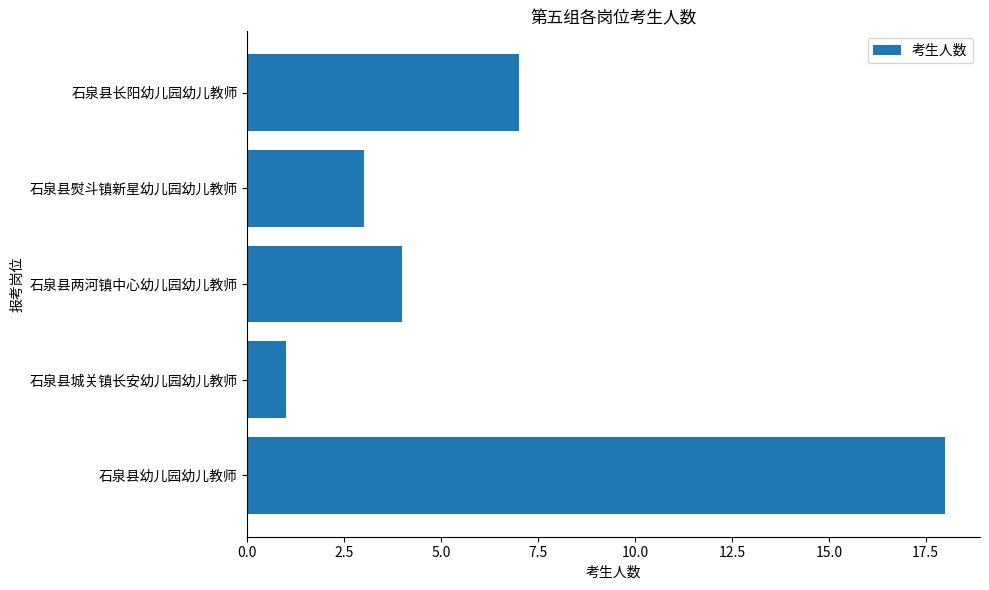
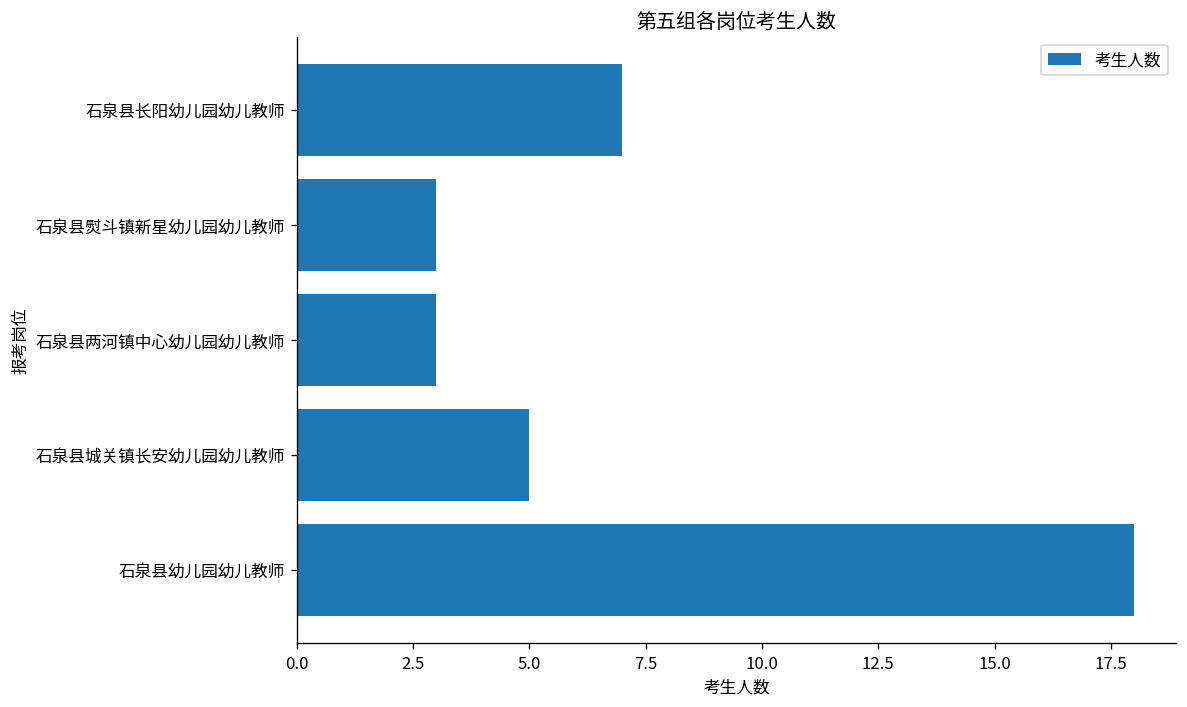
  {
    "石泉县长阳幼儿园幼儿教师": 7,
    "石泉县熨斗镇新星幼儿园幼儿教师": 3,
-   "石泉县两河镇中心幼儿园幼儿教师": 4,
-   "石泉县城关镇长安幼儿园幼儿教师": 1,
+   "石泉县两河镇中心幼儿园幼儿教师": 3,
+   "石泉县城关镇长安幼儿园幼儿教师": 5,
    "石泉县幼儿园幼儿教师": 18
  }
